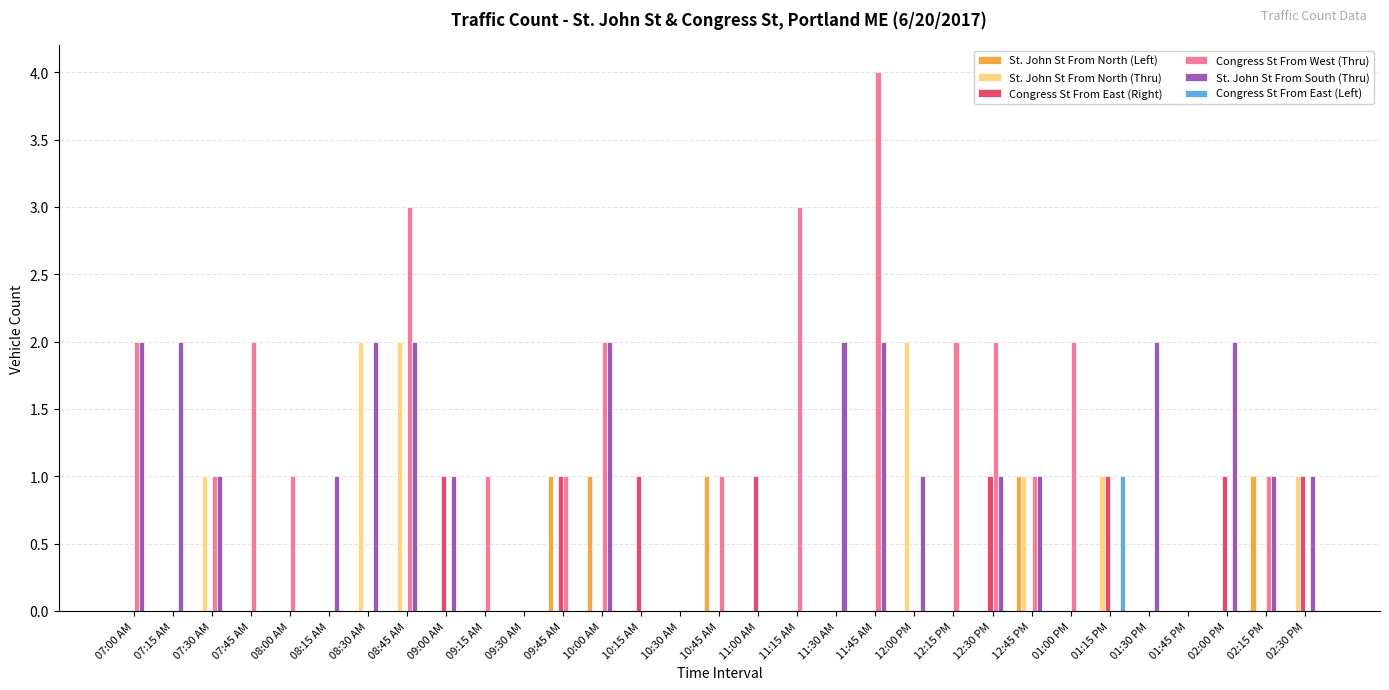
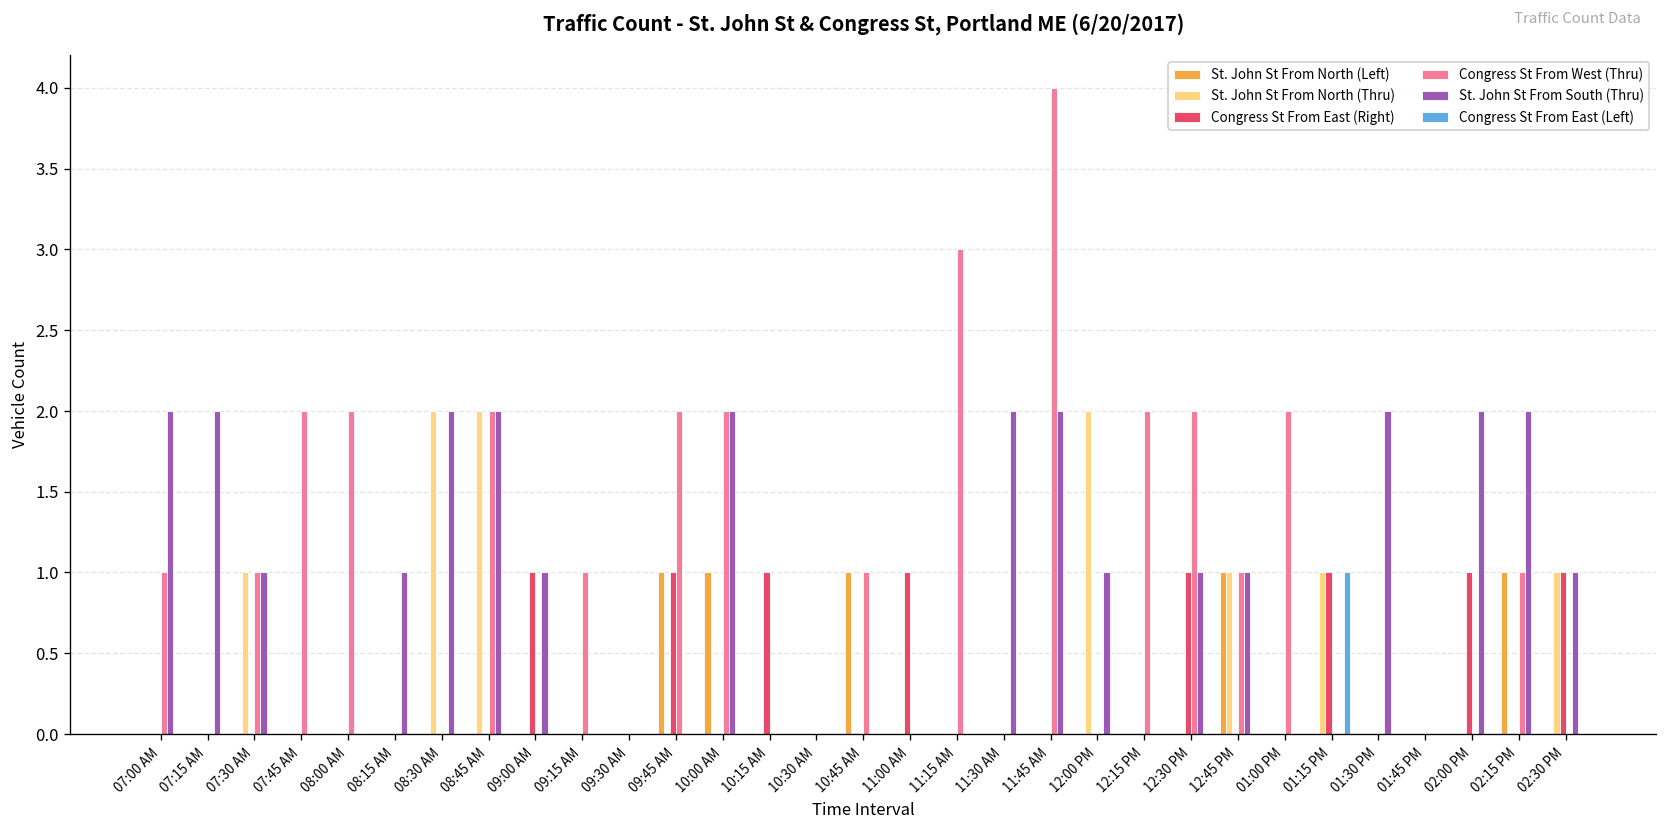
  {
    "St. John St From North (Left)": {
      "07:00 AM": 0,
      "07:15 AM": 0,
      "07:30 AM": 0,
      "07:45 AM": 0,
      "08:00 AM": 0,
      "08:15 AM": 0,
      "08:30 AM": 0,
      "08:45 AM": 0,
      "09:00 AM": 0,
      "09:15 AM": 0,
      "09:30 AM": 0,
      "09:45 AM": 1,
      "10:00 AM": 1,
      "10:15 AM": 0,
      "10:30 AM": 0,
      "10:45 AM": 1,
      "11:00 AM": 0,
      "11:15 AM": 0,
      "11:30 AM": 0,
      "11:45 AM": 0,
      "12:00 PM": 0,
      "12:15 PM": 0,
      "12:30 PM": 0,
      "12:45 PM": 1,
      "01:00 PM": 0,
      "01:15 PM": 0,
      "01:30 PM": 0,
      "01:45 PM": 0,
      "02:00 PM": 0,
      "02:15 PM": 1,
      "02:30 PM": 0
    },
    "St. John St From North (Thru)": {
      "07:00 AM": 0,
      "07:15 AM": 0,
      "07:30 AM": 1,
      "07:45 AM": 0,
      "08:00 AM": 0,
      "08:15 AM": 0,
      "08:30 AM": 2,
      "08:45 AM": 2,
      "09:00 AM": 0,
      "09:15 AM": 0,
      "09:30 AM": 0,
      "09:45 AM": 0,
      "10:00 AM": 0,
      "10:15 AM": 0,
      "10:30 AM": 0,
      "10:45 AM": 0,
      "11:00 AM": 0,
      "11:15 AM": 0,
      "11:30 AM": 0,
      "11:45 AM": 0,
      "12:00 PM": 2,
      "12:15 PM": 0,
      "12:30 PM": 0,
      "12:45 PM": 1,
      "01:00 PM": 0,
      "01:15 PM": 1,
      "01:30 PM": 0,
      "01:45 PM": 0,
      "02:00 PM": 0,
      "02:15 PM": 0,
      "02:30 PM": 1
    },
    "Congress St From East (Right)": {
      "07:00 AM": 0,
      "07:15 AM": 0,
      "07:30 AM": 0,
      "07:45 AM": 0,
      "08:00 AM": 0,
      "08:15 AM": 0,
      "08:30 AM": 0,
      "08:45 AM": 0,
      "09:00 AM": 1,
      "09:15 AM": 0,
      "09:30 AM": 0,
      "09:45 AM": 1,
      "10:00 AM": 0,
      "10:15 AM": 1,
      "10:30 AM": 0,
      "10:45 AM": 0,
      "11:00 AM": 1,
      "11:15 AM": 0,
      "11:30 AM": 0,
      "11:45 AM": 0,
      "12:00 PM": 0,
      "12:15 PM": 0,
      "12:30 PM": 1,
      "12:45 PM": 0,
      "01:00 PM": 0,
      "01:15 PM": 1,
      "01:30 PM": 0,
      "01:45 PM": 0,
      "02:00 PM": 1,
      "02:15 PM": 0,
      "02:30 PM": 1
    },
    "Congress St From West (Thru)": {
-     "07:00 AM": 2,
+     "07:00 AM": 1,
      "07:15 AM": 0,
      "07:30 AM": 1,
      "07:45 AM": 2,
-     "08:00 AM": 1,
+     "08:00 AM": 2,
      "08:15 AM": 0,
      "08:30 AM": 0,
-     "08:45 AM": 3,
+     "08:45 AM": 2,
      "09:00 AM": 0,
      "09:15 AM": 1,
      "09:30 AM": 0,
-     "09:45 AM": 1,
+     "09:45 AM": 2,
      "10:00 AM": 2,
      "10:15 AM": 0,
      "10:30 AM": 0,
      "10:45 AM": 1,
      "11:00 AM": 0,
      "11:15 AM": 3,
      "11:30 AM": 0,
      "11:45 AM": 4,
      "12:00 PM": 0,
      "12:15 PM": 2,
      "12:30 PM": 2,
      "12:45 PM": 1,
      "01:00 PM": 2,
      "01:15 PM": 0,
      "01:30 PM": 0,
      "01:45 PM": 0,
      "02:00 PM": 0,
      "02:15 PM": 1,
      "02:30 PM": 0
    },
    "St. John St From South (Thru)": {
      "07:00 AM": 2,
      "07:15 AM": 2,
      "07:30 AM": 1,
      "07:45 AM": 0,
      "08:00 AM": 0,
      "08:15 AM": 1,
      "08:30 AM": 2,
      "08:45 AM": 2,
      "09:00 AM": 1,
      "09:15 AM": 0,
      "09:30 AM": 0,
      "09:45 AM": 0,
      "10:00 AM": 2,
      "10:15 AM": 0,
      "10:30 AM": 0,
      "10:45 AM": 0,
      "11:00 AM": 0,
      "11:15 AM": 0,
      "11:30 AM": 2,
      "11:45 AM": 2,
      "12:00 PM": 1,
      "12:15 PM": 0,
      "12:30 PM": 1,
      "12:45 PM": 1,
      "01:00 PM": 0,
      "01:15 PM": 0,
      "01:30 PM": 2,
      "01:45 PM": 0,
      "02:00 PM": 2,
-     "02:15 PM": 1,
+     "02:15 PM": 2,
      "02:30 PM": 1
    },
    "Congress St From East (Left)": {
      "07:00 AM": 0,
      "07:15 AM": 0,
      "07:30 AM": 0,
      "07:45 AM": 0,
      "08:00 AM": 0,
      "08:15 AM": 0,
      "08:30 AM": 0,
      "08:45 AM": 0,
      "09:00 AM": 0,
      "09:15 AM": 0,
      "09:30 AM": 0,
      "09:45 AM": 0,
      "10:00 AM": 0,
      "10:15 AM": 0,
      "10:30 AM": 0,
      "10:45 AM": 0,
      "11:00 AM": 0,
      "11:15 AM": 0,
      "11:30 AM": 0,
      "11:45 AM": 0,
      "12:00 PM": 0,
      "12:15 PM": 0,
      "12:30 PM": 0,
      "12:45 PM": 0,
      "01:00 PM": 0,
      "01:15 PM": 1,
      "01:30 PM": 0,
      "01:45 PM": 0,
      "02:00 PM": 0,
      "02:15 PM": 0,
      "02:30 PM": 0
    }
  }
